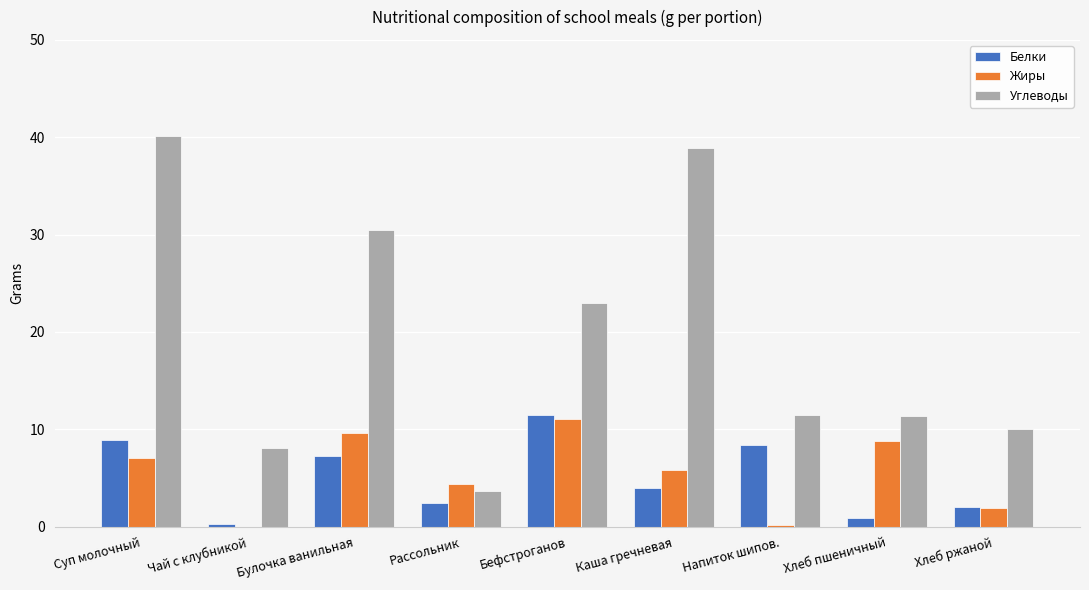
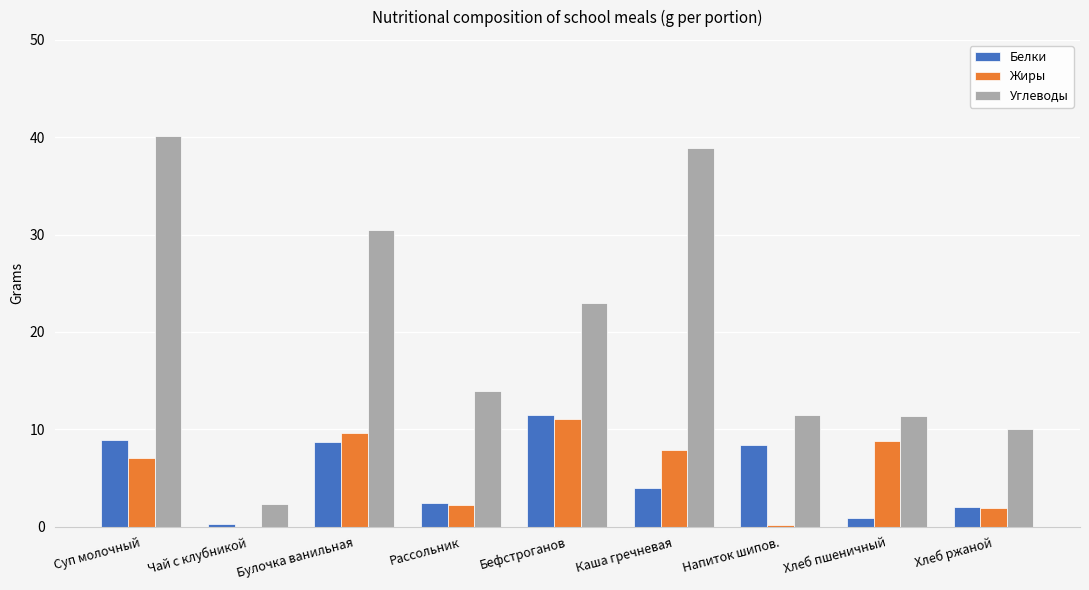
  {
    "Белки": {
      "Суп молочный": 9,
      "Чай с клубникой": 0,
-     "Булочка ванильная": 7,
+     "Булочка ванильная": 9,
      "Рассольник": 2,
      "Бефстроганов": 12,
      "Каша гречневая": 4,
      "Напиток шипов.": 8,
      "Хлеб пшеничный": 1,
      "Хлеб ржаной": 2
    },
    "Жиры": {
      "Суп молочный": 7,
      "Булочка ванильная": 10,
-     "Рассольник": 4,
+     "Рассольник": 2,
      "Бефстроганов": 11,
-     "Каша гречневая": 6,
+     "Каша гречневая": 8,
      "Хлеб пшеничный": 9,
      "Хлеб ржаной": 2
    },
    "Углеводы": {
      "Суп молочный": 40,
-     "Чай с клубникой": 8,
+     "Чай с клубникой": 2,
      "Булочка ванильная": 30,
-     "Рассольник": 4,
+     "Рассольник": 14,
      "Бефстроганов": 23,
      "Каша гречневая": 39,
      "Напиток шипов.": 11,
      "Хлеб пшеничный": 11,
      "Хлеб ржаной": 10
    }
  }
